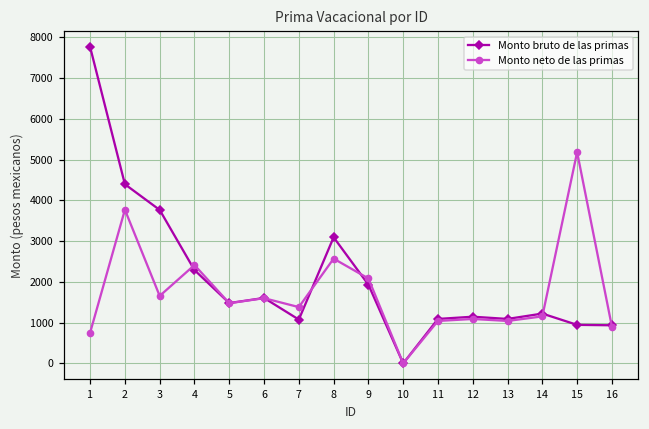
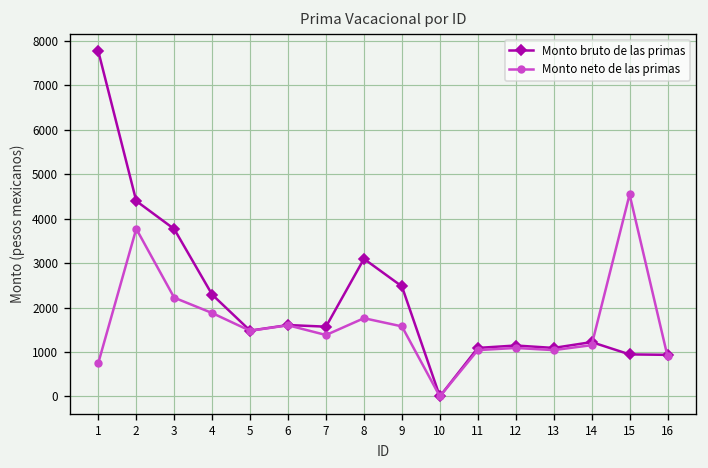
  {
    "Monto bruto de las primas": {
      "1": 7800,
      "2": 4400,
      "3": 3800,
      "4": 2300,
-     "7": 1100,
+     "7": 1600,
      "8": 3100,
-     "9": 1900,
+     "9": 2500,
      "15": 900
    },
    "Monto neto de las primas": {
      "1": 800,
      "2": 3800,
-     "3": 1700,
-     "4": 2400,
+     "3": 2200,
+     "4": 1900,
      "7": 1400,
-     "8": 2600,
-     "9": 2100,
-     "15": 5200
+     "8": 1800,
+     "9": 1600,
+     "15": 4500
    }
  }
